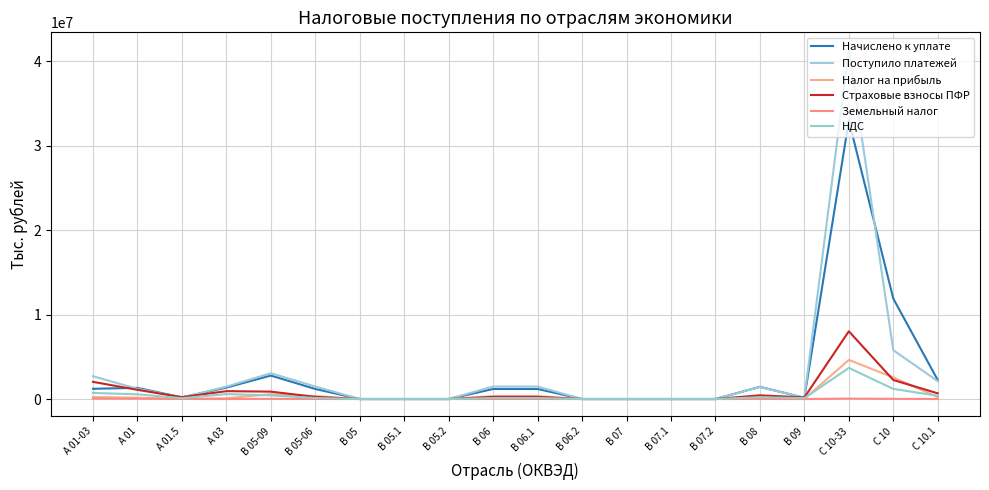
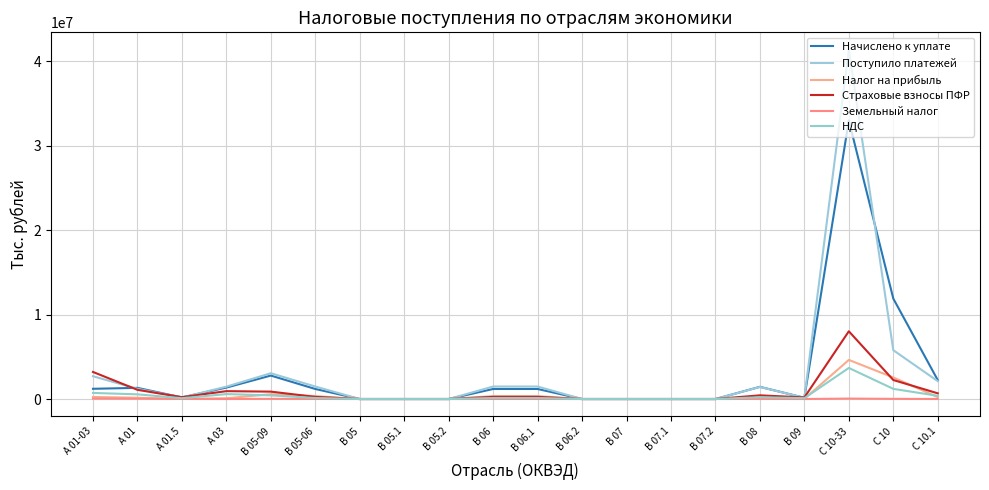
  {
    "Начислено к уплате": {
      "А 01-03": 1000000,
      "С 10": 12000000
    },
    "Страховые взносы ПФР": {
-     "А 01-03": 2000000,
+     "А 01-03": 3000000,
      "А 03": 1000000,
      "B 05-09": 1000000,
      "С 10-33": 8000000
    }
  }
